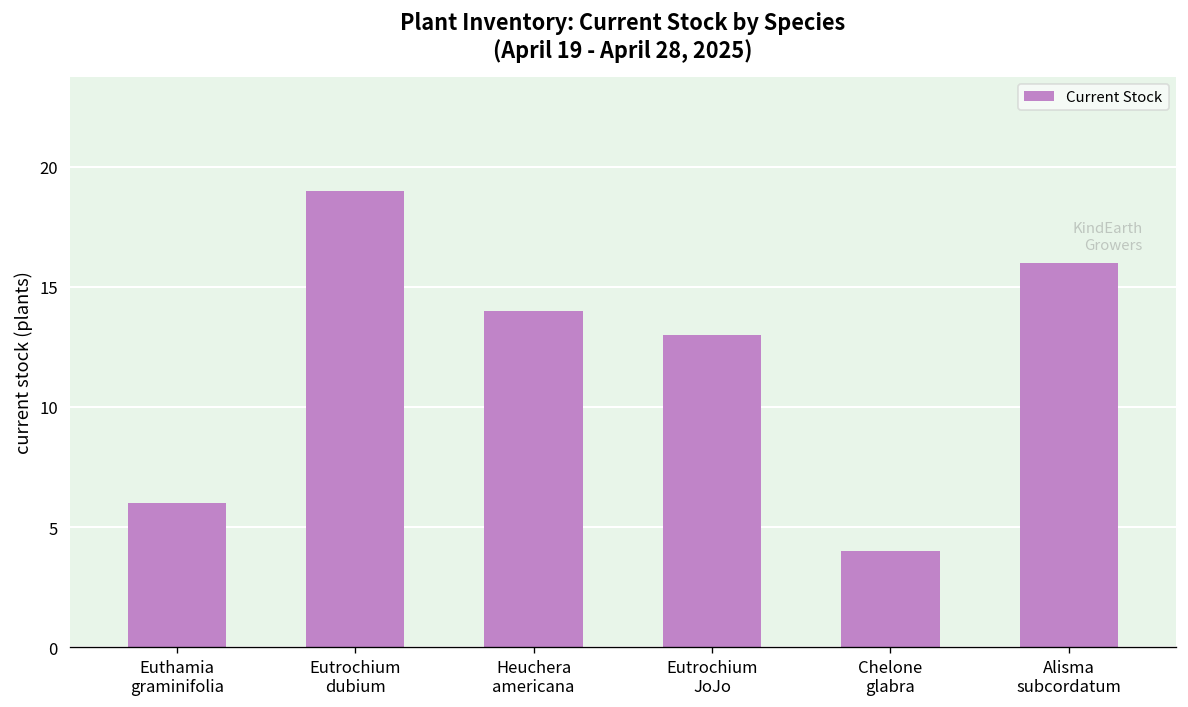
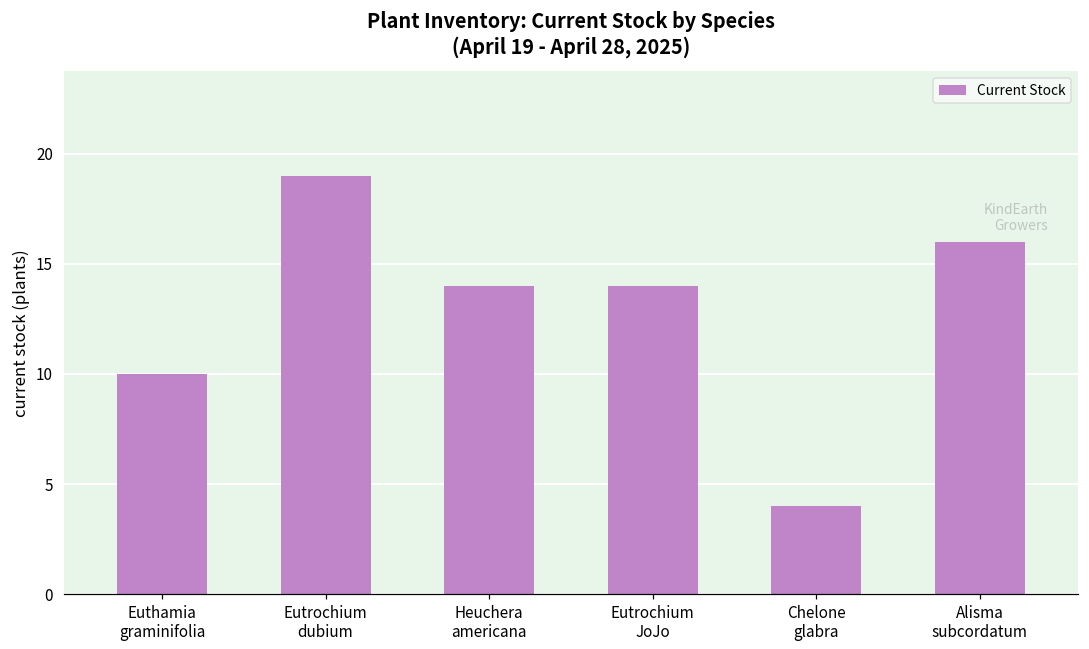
  {
-   "Euthamia graminifolia": 6,
+   "Euthamia graminifolia": 10,
    "Eutrochium dubium": 19,
    "Heuchera americana": 14,
-   "Eutrochium JoJo": 13,
+   "Eutrochium JoJo": 14,
    "Chelone glabra": 4,
    "Alisma subcordatum": 16
  }
